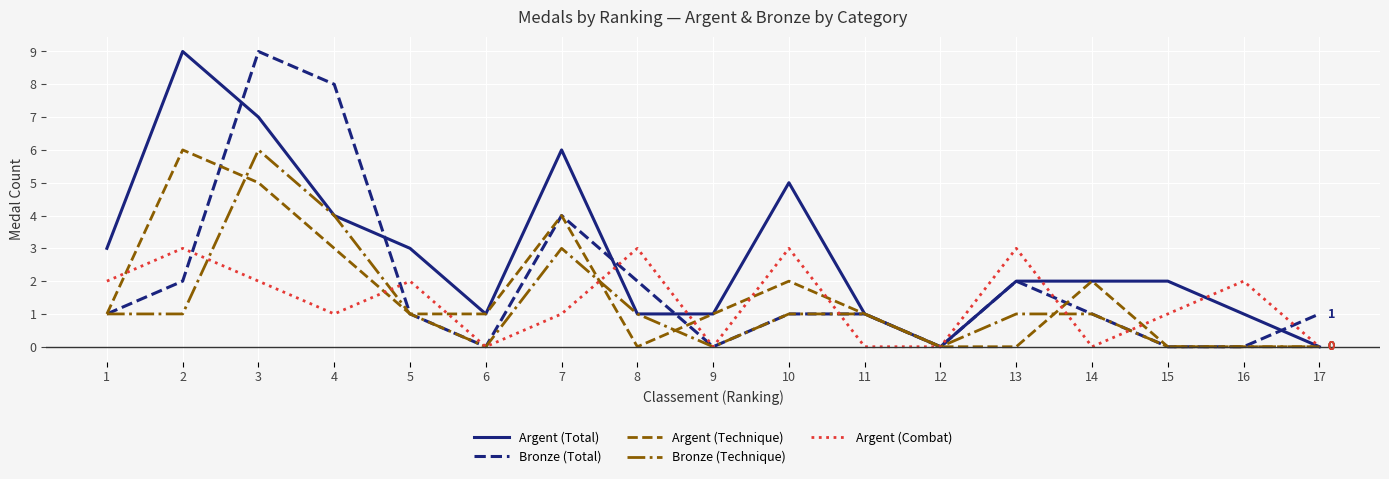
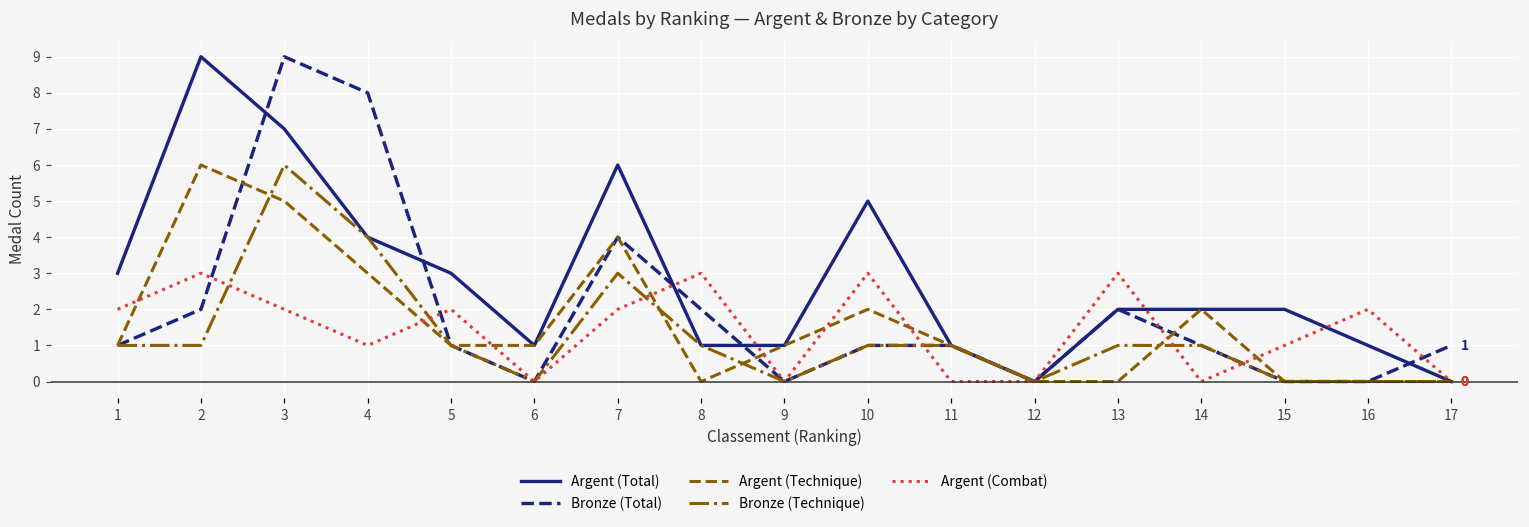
  {
    "Argent (Combat)": {
      "1": 2,
      "2": 3,
      "3": 2,
      "4": 1,
      "5": 2,
-     "7": 1,
+     "7": 2,
      "8": 3,
      "10": 3,
      "11": 0,
      "13": 3,
      "14": 0,
      "15": 1,
      "16": 2
    }
  }
